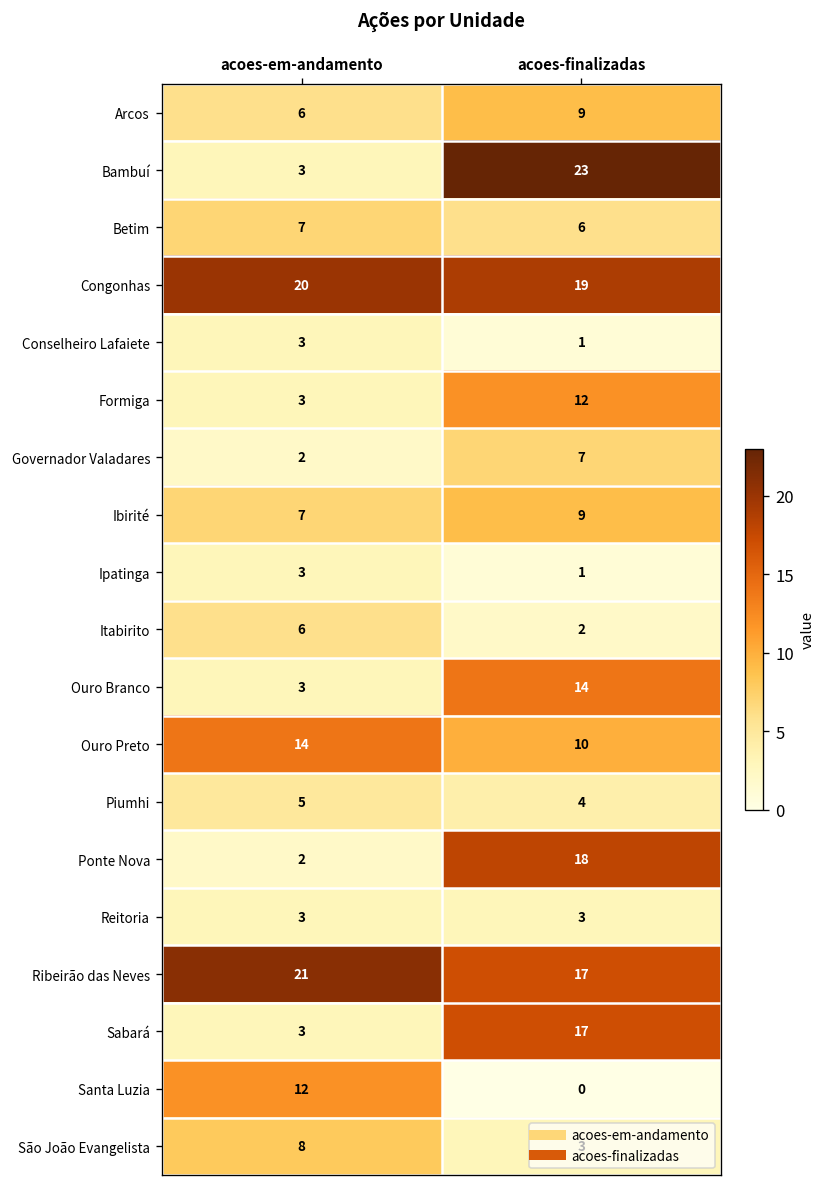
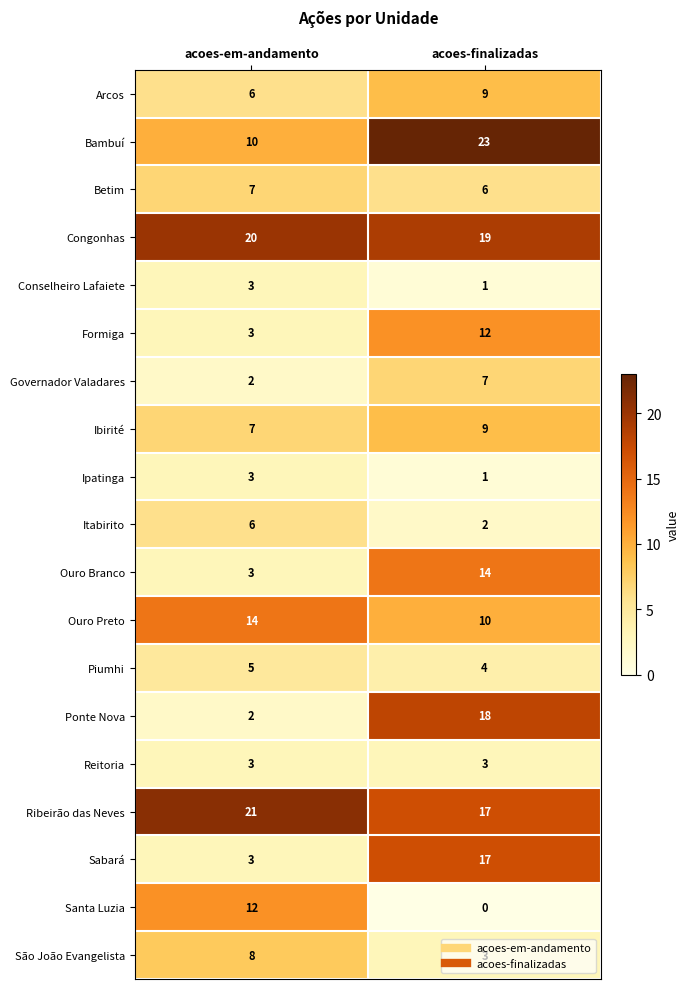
  {
    "Arcos": {
      "acoes-em-andamento": 6,
      "acoes-finalizadas": 9
    },
    "Bambuí": {
-     "acoes-em-andamento": 3,
+     "acoes-em-andamento": 10,
      "acoes-finalizadas": 23
    },
    "Betim": {
      "acoes-em-andamento": 7,
      "acoes-finalizadas": 6
    },
    "Congonhas": {
      "acoes-em-andamento": 20,
      "acoes-finalizadas": 19
    },
    "Conselheiro Lafaiete": {
      "acoes-em-andamento": 3,
      "acoes-finalizadas": 1
    },
    "Formiga": {
      "acoes-em-andamento": 3,
      "acoes-finalizadas": 12
    },
    "Governador Valadares": {
      "acoes-em-andamento": 2,
      "acoes-finalizadas": 7
    },
    "Ibirité": {
      "acoes-em-andamento": 7,
      "acoes-finalizadas": 9
    },
    "Ipatinga": {
      "acoes-em-andamento": 3,
      "acoes-finalizadas": 1
    },
    "Itabirito": {
      "acoes-em-andamento": 6,
      "acoes-finalizadas": 2
    },
    "Ouro Branco": {
      "acoes-em-andamento": 3,
      "acoes-finalizadas": 14
    },
    "Ouro Preto": {
      "acoes-em-andamento": 14,
      "acoes-finalizadas": 10
    },
    "Piumhi": {
      "acoes-em-andamento": 5,
      "acoes-finalizadas": 4
    },
    "Ponte Nova": {
      "acoes-em-andamento": 2,
      "acoes-finalizadas": 18
    },
    "Reitoria": {
      "acoes-em-andamento": 3,
      "acoes-finalizadas": 3
    },
    "Ribeirão das Neves": {
      "acoes-em-andamento": 21,
      "acoes-finalizadas": 17
    },
    "Sabará": {
      "acoes-em-andamento": 3,
      "acoes-finalizadas": 17
    },
    "Santa Luzia": {
      "acoes-em-andamento": 12,
      "acoes-finalizadas": 0
    },
    "São João Evangelista": {
      "acoes-em-andamento": 8
    }
  }
